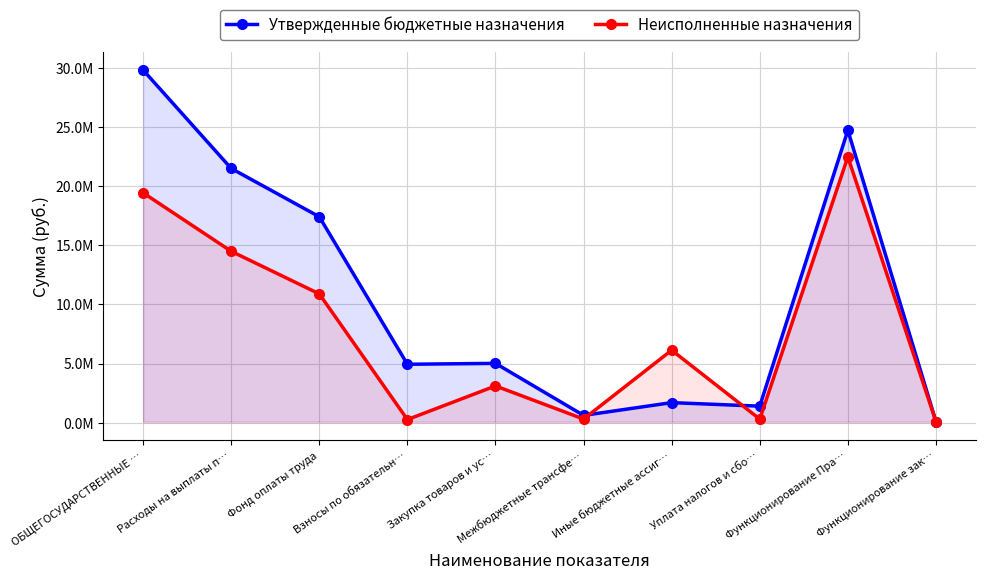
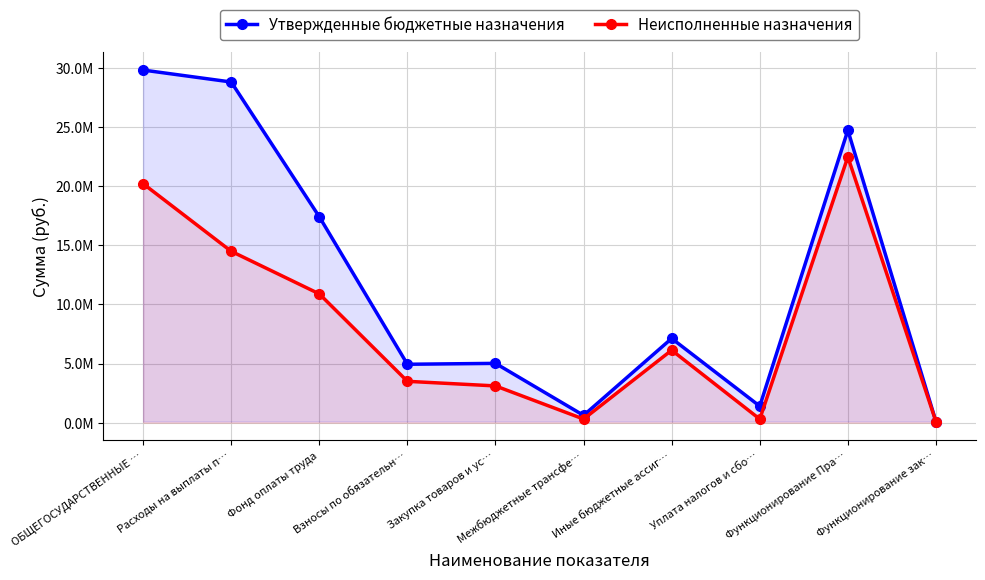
  {
    "Утвержденные бюджетные назначения": {
      "ОБЩЕГОСУДАРСТВЕННЫЕ …": 29800000,
-     "Расходы на выплаты п…": 21500000,
+     "Расходы на выплаты п…": 28800000,
      "Фонд оплаты труда": 17400000,
      "Взносы по обязательн…": 4900000,
      "Закупка товаров и ус…": 5000000,
      "Межбюджетные трансфе…": 600000,
-     "Иные бюджетные ассиг…": 1700000,
+     "Иные бюджетные ассиг…": 7100000,
      "Уплата налогов и сбо…": 1400000,
      "Функционирование Пра…": 24700000
    },
    "Неисполненные назначения": {
-     "ОБЩЕГОСУДАРСТВЕННЫЕ …": 19400000,
+     "ОБЩЕГОСУДАРСТВЕННЫЕ …": 20200000,
      "Расходы на выплаты п…": 14500000,
      "Фонд оплаты труда": 10900000,
-     "Взносы по обязательн…": 300000,
+     "Взносы по обязательн…": 3500000,
      "Закупка товаров и ус…": 3100000,
      "Межбюджетные трансфе…": 300000,
      "Иные бюджетные ассиг…": 6100000,
      "Уплата налогов и сбо…": 300000,
      "Функционирование Пра…": 22500000
    }
  }
